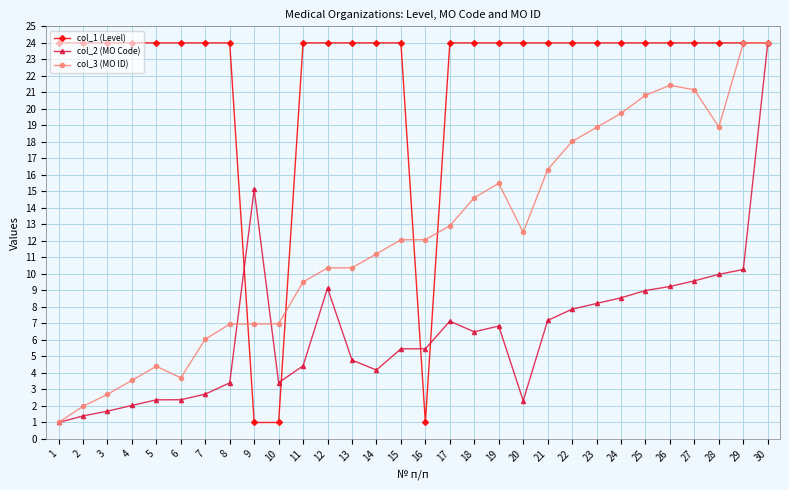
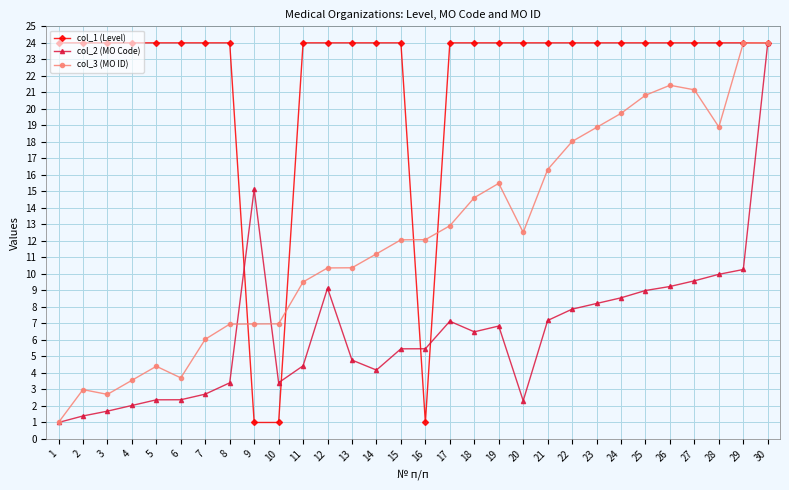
  {
    "col_1 (Level)": {
      "5": 24.0,
      "6": 24.0,
      "7": 24.0,
      "8": 24.0,
      "9": 1.0,
      "10": 1.0,
      "11": 24.0,
      "12": 24.0,
      "13": 24.0,
      "14": 24.0,
      "15": 24.0,
      "16": 1.0,
      "17": 24.0,
      "18": 24.0,
      "19": 24.0,
      "20": 24.0,
      "21": 24.0,
      "22": 24.0,
      "23": 24.0,
      "24": 24.0,
      "25": 24.0,
      "26": 24.0,
      "27": 24.0,
      "28": 24.0
    },
    "col_2 (MO Code)": {
      "2": 1.4,
      "3": 1.7,
      "4": 2.0,
      "5": 2.4,
      "6": 2.4,
      "7": 2.7,
      "8": 3.4,
      "9": 15.1,
      "10": 3.4,
      "11": 4.4,
      "12": 9.1,
      "13": 4.8,
      "14": 4.2,
      "15": 5.5,
      "16": 5.5,
      "17": 7.1,
      "18": 6.5,
      "19": 6.8,
      "20": 2.3,
      "21": 7.2,
      "22": 7.9,
      "23": 8.2,
      "24": 8.6,
      "25": 9.0,
      "26": 9.2,
      "27": 9.6,
      "28": 10.0,
      "29": 10.3
    },
    "col_3 (MO ID)": {
-     "2": 2.0,
+     "2": 3.0,
      "3": 2.7,
      "4": 3.6,
      "5": 4.4,
      "6": 3.7,
      "7": 6.0,
      "8": 7.0,
      "9": 7.0,
      "10": 7.0,
      "11": 9.5,
      "12": 10.4,
      "13": 10.4,
      "14": 11.2,
      "15": 12.1,
      "16": 12.1,
      "17": 12.9,
      "18": 14.6,
      "19": 15.5,
      "20": 12.5,
      "21": 16.3,
      "22": 18.0,
      "23": 18.9,
      "24": 19.7,
      "25": 20.8,
      "26": 21.4,
      "27": 21.2,
      "28": 18.9
    }
  }
